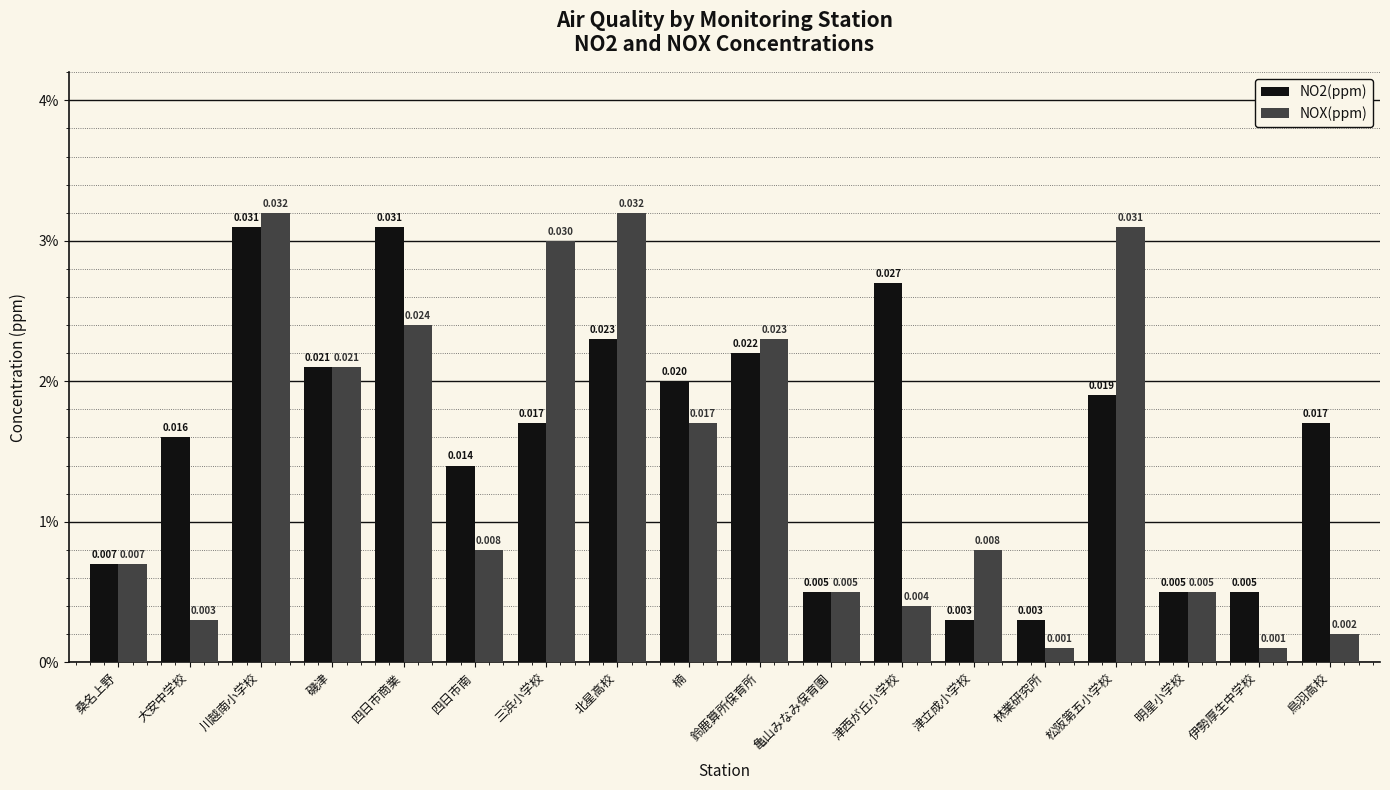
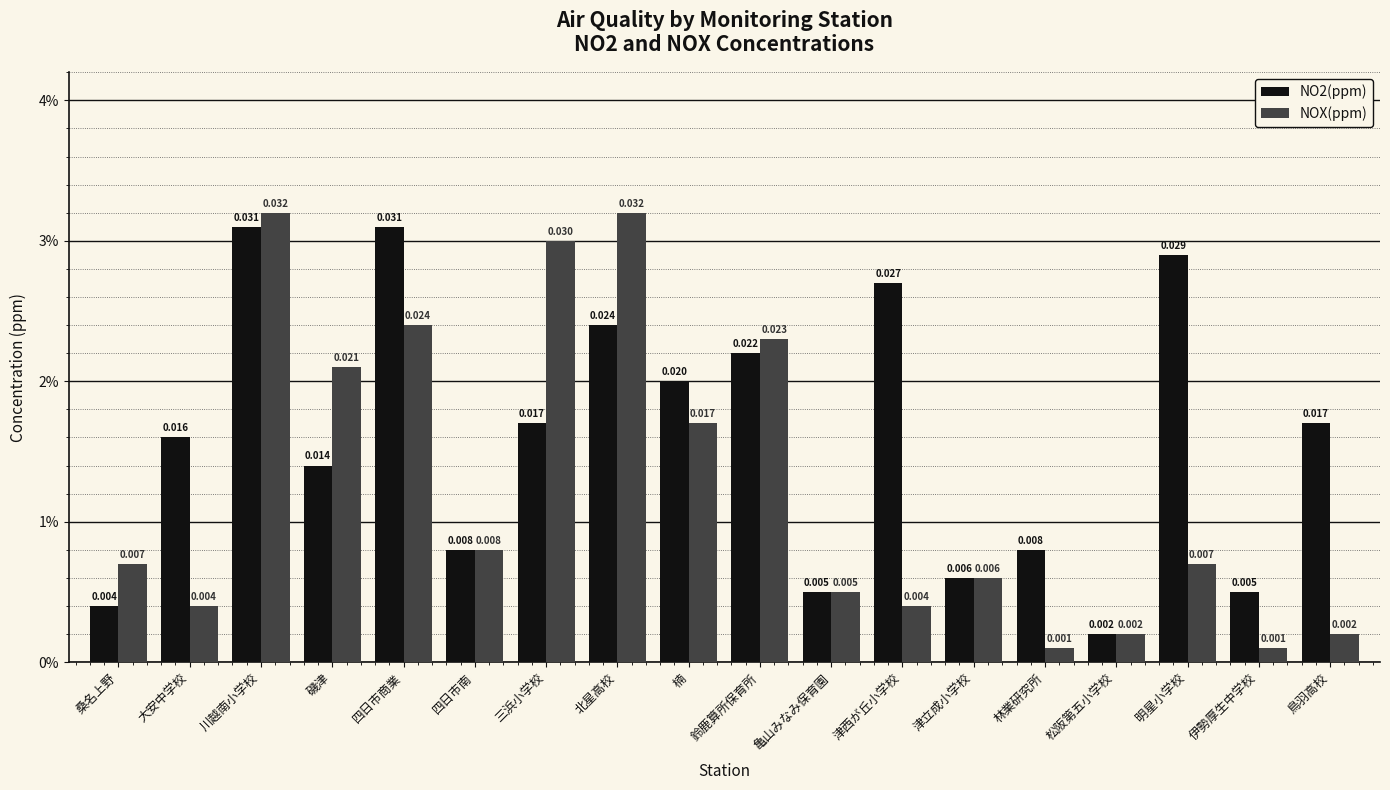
  {
    "NO2(ppm)": {
-     "桑名上野": 0.007,
+     "桑名上野": 0.004,
      "大安中学校": 0.016,
      "川越南小学校": 0.031,
-     "磯津": 0.021,
+     "磯津": 0.014,
      "四日市商業": 0.031,
-     "四日市南": 0.014,
+     "四日市南": 0.008,
      "三浜小学校": 0.017,
-     "北星高校": 0.023,
+     "北星高校": 0.024,
      "楠": 0.020,
      "鈴鹿算所保育所": 0.022,
      "亀山みなみ保育園": 0.005,
      "津西が丘小学校": 0.027,
-     "津立成小学校": 0.003,
-     "林業研究所": 0.003,
-     "松阪第五小学校": 0.019,
-     "明星小学校": 0.005,
+     "津立成小学校": 0.006,
+     "林業研究所": 0.008,
+     "松阪第五小学校": 0.002,
+     "明星小学校": 0.029,
      "伊勢厚生中学校": 0.005,
      "鳥羽高校": 0.017
    },
    "NOX(ppm)": {
      "桑名上野": 0.007,
-     "大安中学校": 0.003,
+     "大安中学校": 0.004,
      "川越南小学校": 0.032,
      "磯津": 0.021,
      "四日市商業": 0.024,
      "四日市南": 0.008,
      "三浜小学校": 0.030,
      "北星高校": 0.032,
      "楠": 0.017,
      "鈴鹿算所保育所": 0.023,
      "亀山みなみ保育園": 0.005,
      "津西が丘小学校": 0.004,
-     "津立成小学校": 0.008,
+     "津立成小学校": 0.006,
      "林業研究所": 0.001,
-     "松阪第五小学校": 0.031,
-     "明星小学校": 0.005,
+     "松阪第五小学校": 0.002,
+     "明星小学校": 0.007,
      "伊勢厚生中学校": 0.001,
      "鳥羽高校": 0.002
    }
  }
